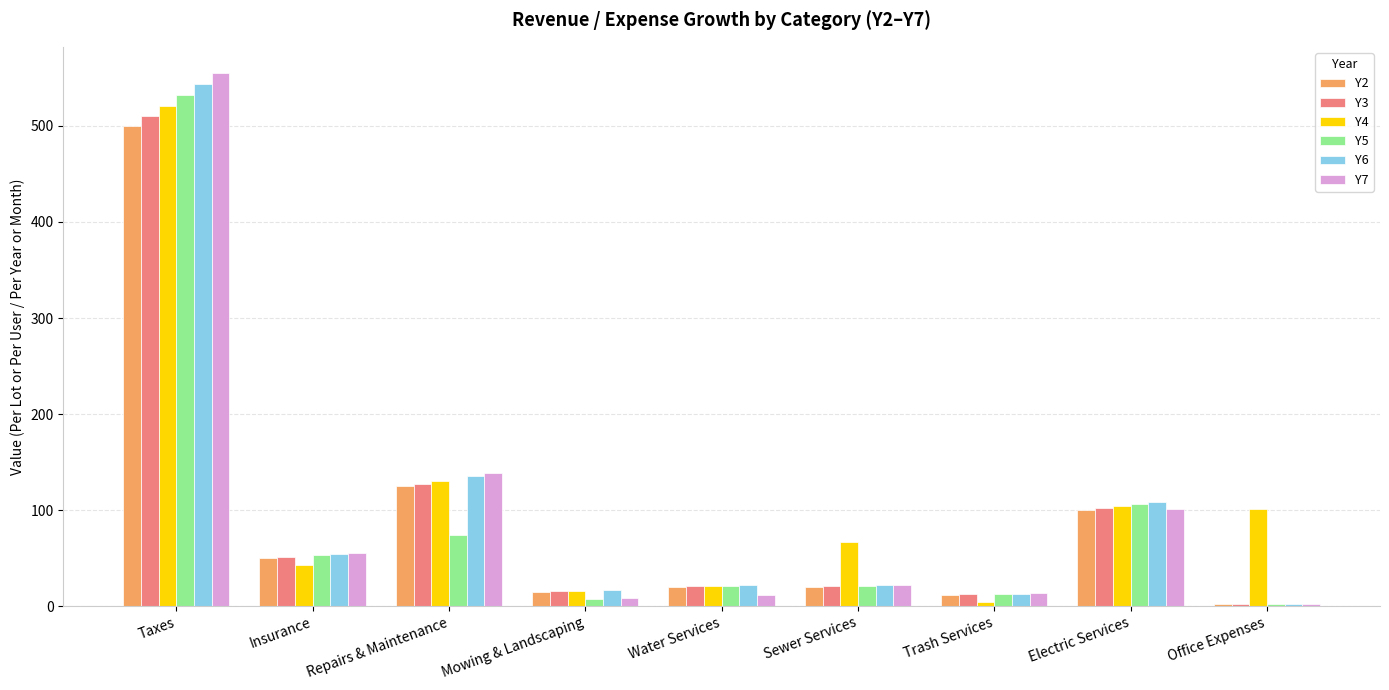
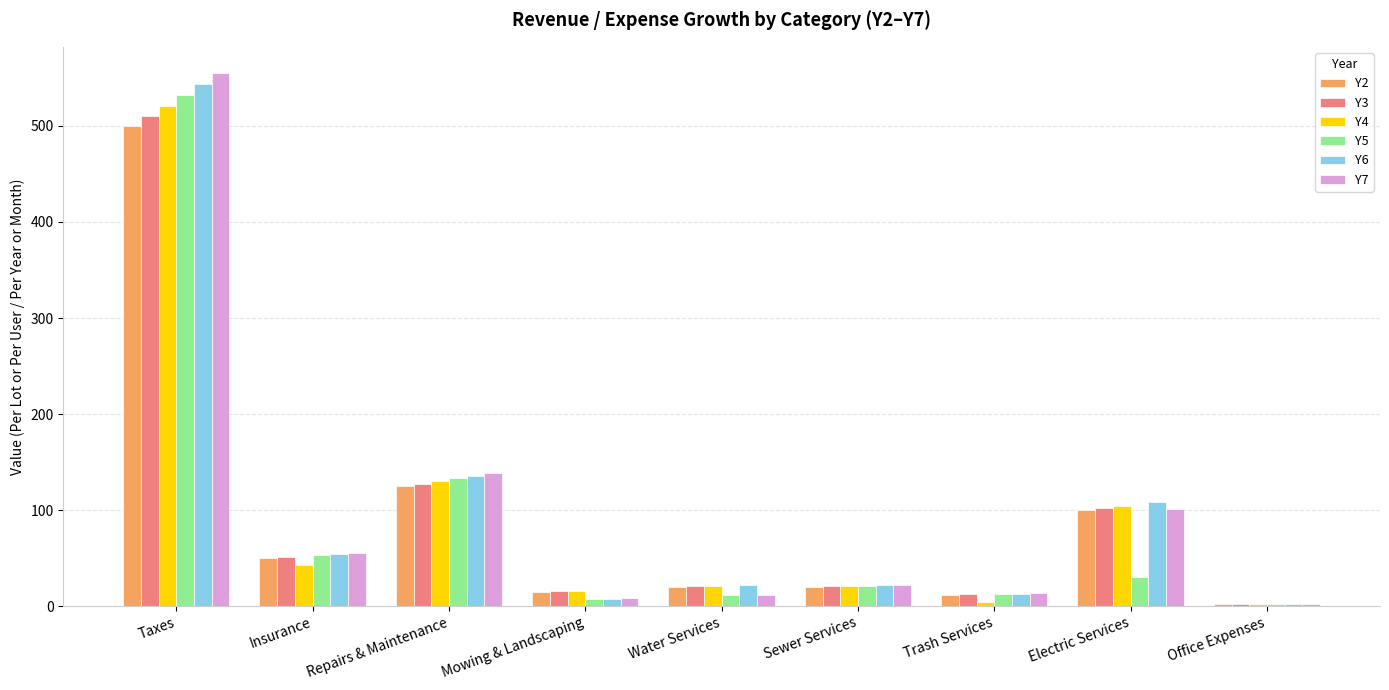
  {
    "Y4": {
      "Taxes": 520,
      "Insurance": 40,
      "Repairs & Maintenance": 130,
      "Mowing & Landscaping": 20,
      "Water Services": 20,
-     "Sewer Services": 70,
+     "Sewer Services": 20,
      "Trash Services": 0,
      "Electric Services": 100,
-     "Office Expenses": 100
+     "Office Expenses": 0
    },
    "Y5": {
      "Taxes": 530,
      "Insurance": 50,
-     "Repairs & Maintenance": 70,
+     "Repairs & Maintenance": 130,
      "Mowing & Landscaping": 10,
-     "Water Services": 20,
+     "Water Services": 10,
      "Sewer Services": 20,
      "Trash Services": 10,
-     "Electric Services": 110
+     "Electric Services": 30
    },
    "Y6": {
      "Taxes": 540,
      "Insurance": 50,
      "Repairs & Maintenance": 140,
-     "Mowing & Landscaping": 20,
+     "Mowing & Landscaping": 10,
      "Water Services": 20,
      "Sewer Services": 20,
      "Trash Services": 10,
      "Electric Services": 110
    },
    "Y7": {
      "Taxes": 550,
      "Insurance": 60,
      "Repairs & Maintenance": 140,
      "Mowing & Landscaping": 10,
      "Water Services": 10,
      "Sewer Services": 20,
      "Trash Services": 10,
      "Electric Services": 100
    }
  }
